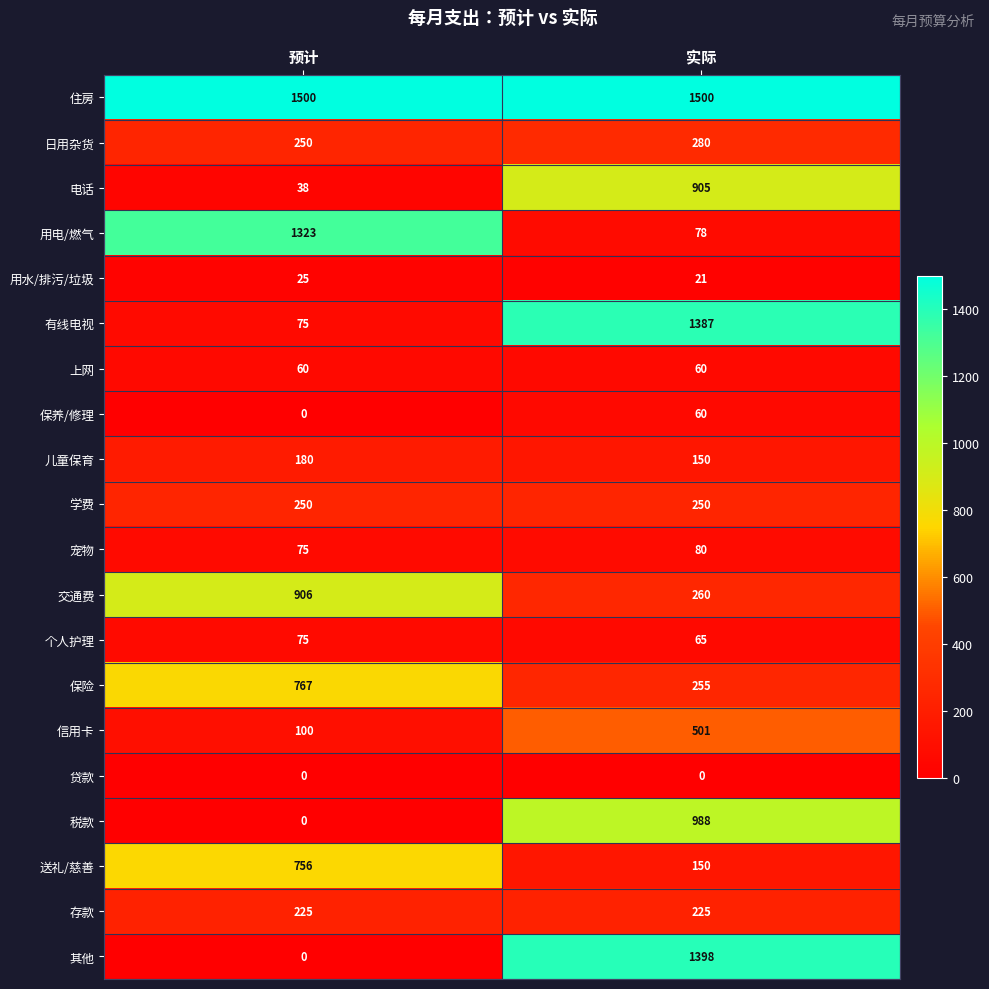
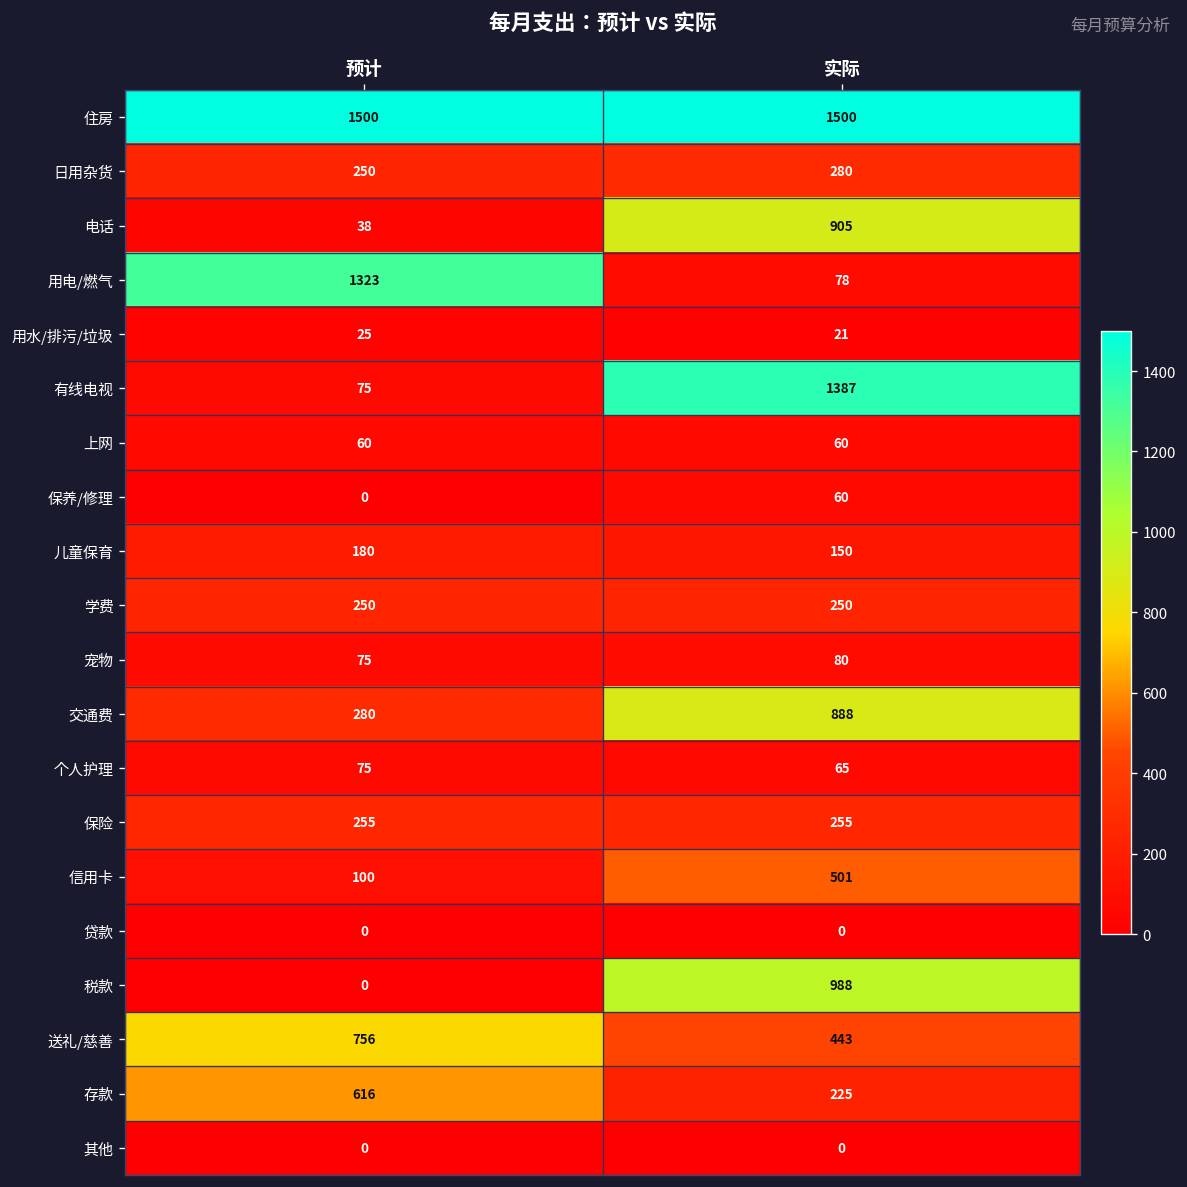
  {
    "住房": {
      "预计": 1500,
      "实际": 1500
    },
    "日用杂货": {
      "预计": 250,
      "实际": 280
    },
    "电话": {
      "预计": 38,
      "实际": 905
    },
    "用电/燃气": {
      "预计": 1323,
      "实际": 78
    },
    "用水/排污/垃圾": {
      "预计": 25,
      "实际": 21
    },
    "有线电视": {
      "预计": 75,
      "实际": 1387
    },
    "上网": {
      "预计": 60,
      "实际": 60
    },
    "保养/修理": {
      "预计": 0,
      "实际": 60
    },
    "儿童保育": {
      "预计": 180,
      "实际": 150
    },
    "学费": {
      "预计": 250,
      "实际": 250
    },
    "宠物": {
      "预计": 75,
      "实际": 80
    },
    "交通费": {
-     "预计": 906,
-     "实际": 260
+     "预计": 280,
+     "实际": 888
    },
    "个人护理": {
      "预计": 75,
      "实际": 65
    },
    "保险": {
-     "预计": 767,
+     "预计": 255,
      "实际": 255
    },
    "信用卡": {
      "预计": 100,
      "实际": 501
    },
    "贷款": {
      "预计": 0,
      "实际": 0
    },
    "税款": {
      "预计": 0,
      "实际": 988
    },
    "送礼/慈善": {
      "预计": 756,
-     "实际": 150
+     "实际": 443
    },
    "存款": {
-     "预计": 225,
+     "预计": 616,
      "实际": 225
    },
    "其他": {
      "预计": 0,
-     "实际": 1398
+     "实际": 0
    }
  }
